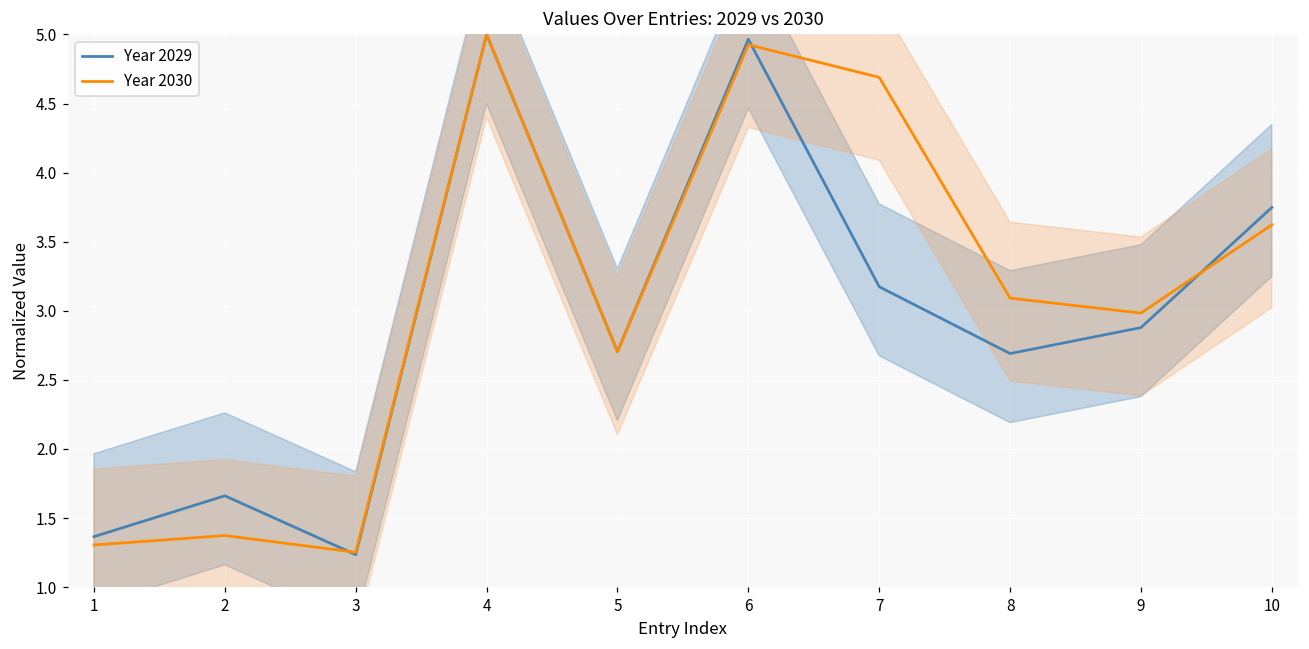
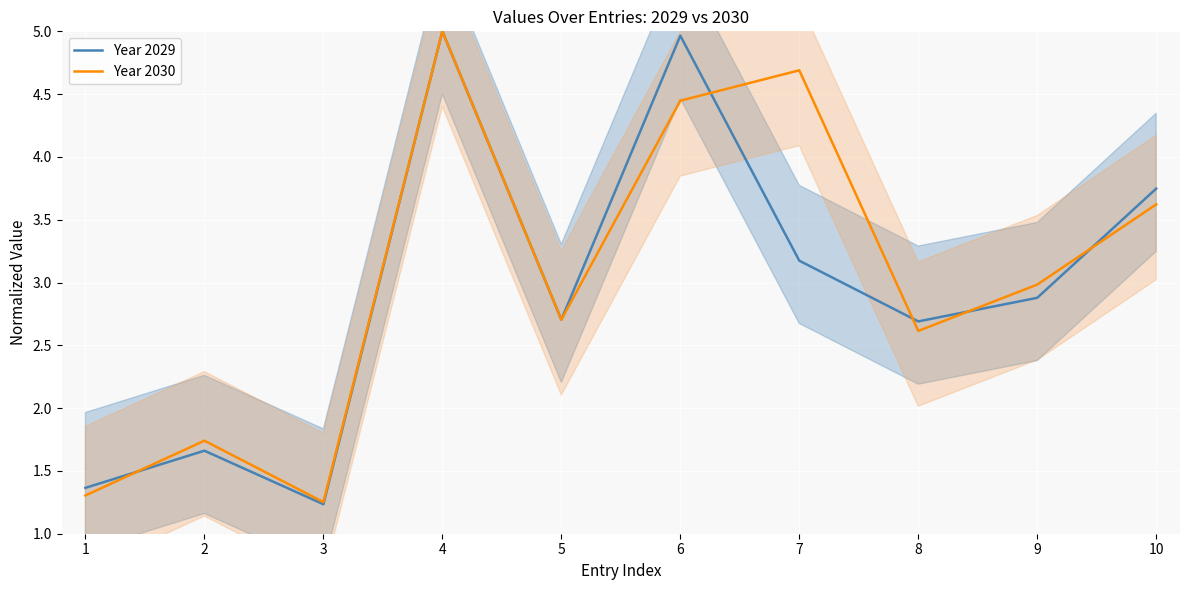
  {
    "Year 2030": {
      "1": 1.30,
-     "2": 1.37,
-     "6": 4.93,
+     "2": 1.74,
+     "6": 4.45,
      "7": 4.69,
-     "8": 3.09,
+     "8": 2.61,
      "9": 2.98,
      "10": 3.62
    }
  }
